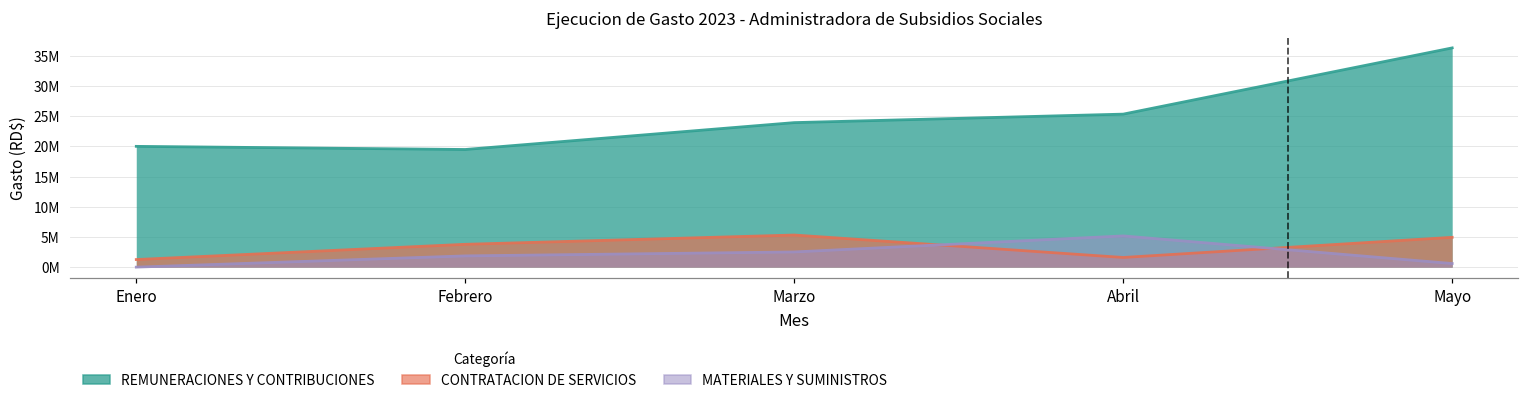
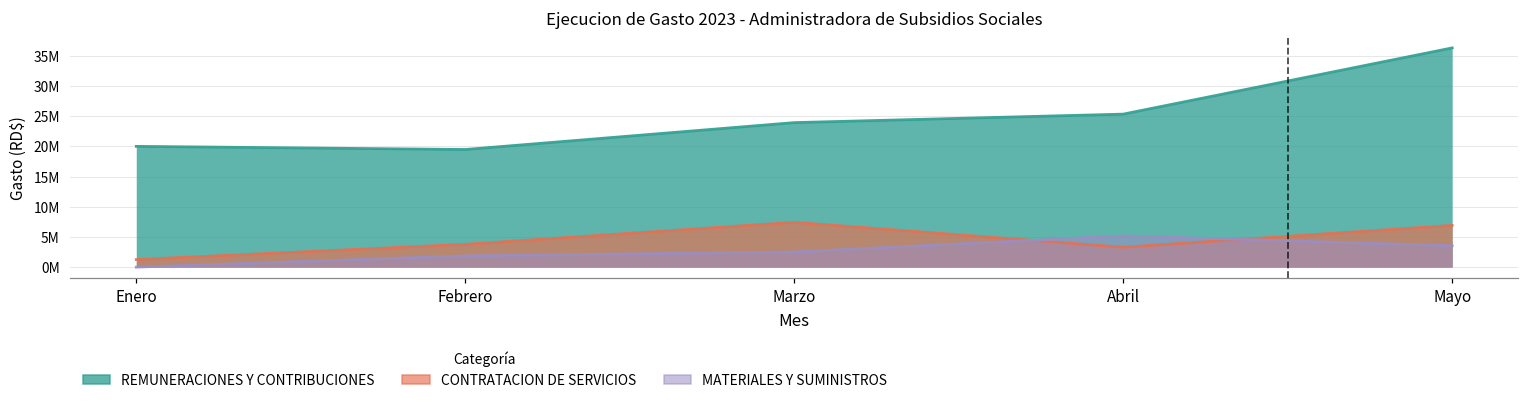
  {
    "REMUNERACIONES Y CONTRIBUCIONES": {
      "Enero": 20000000,
      "Febrero": 19000000,
      "Marzo": 24000000,
      "Abril": 25000000,
      "Mayo": 36000000
    },
    "CONTRATACION DE SERVICIOS": {
      "Enero": 1000000,
      "Febrero": 4000000,
-     "Marzo": 5000000,
-     "Abril": 2000000,
-     "Mayo": 5000000
+     "Marzo": 7000000,
+     "Abril": 3000000,
+     "Mayo": 7000000
    },
    "MATERIALES Y SUMINISTROS": {
      "Enero": 0,
      "Febrero": 2000000,
      "Marzo": 3000000,
      "Abril": 5000000,
-     "Mayo": 1000000
+     "Mayo": 4000000
    }
  }
